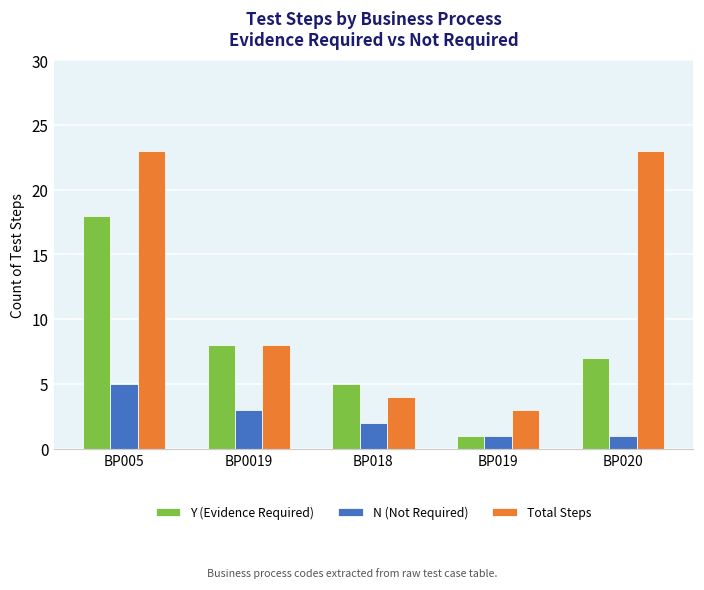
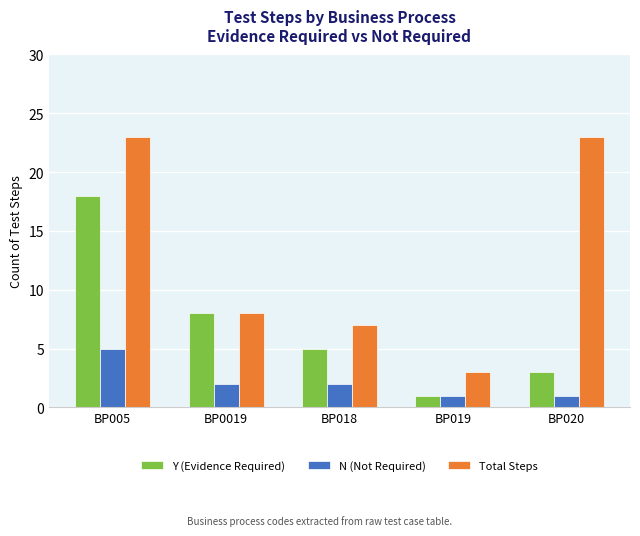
  {
    "Y (Evidence Required)": {
      "BP005": 18,
      "BP0019": 8,
      "BP018": 5,
      "BP019": 1,
-     "BP020": 7
+     "BP020": 3
    },
    "N (Not Required)": {
      "BP005": 5,
-     "BP0019": 3,
+     "BP0019": 2,
      "BP018": 2,
      "BP019": 1,
      "BP020": 1
    },
    "Total Steps": {
      "BP005": 23,
      "BP0019": 8,
-     "BP018": 4,
+     "BP018": 7,
      "BP019": 3,
      "BP020": 23
    }
  }
